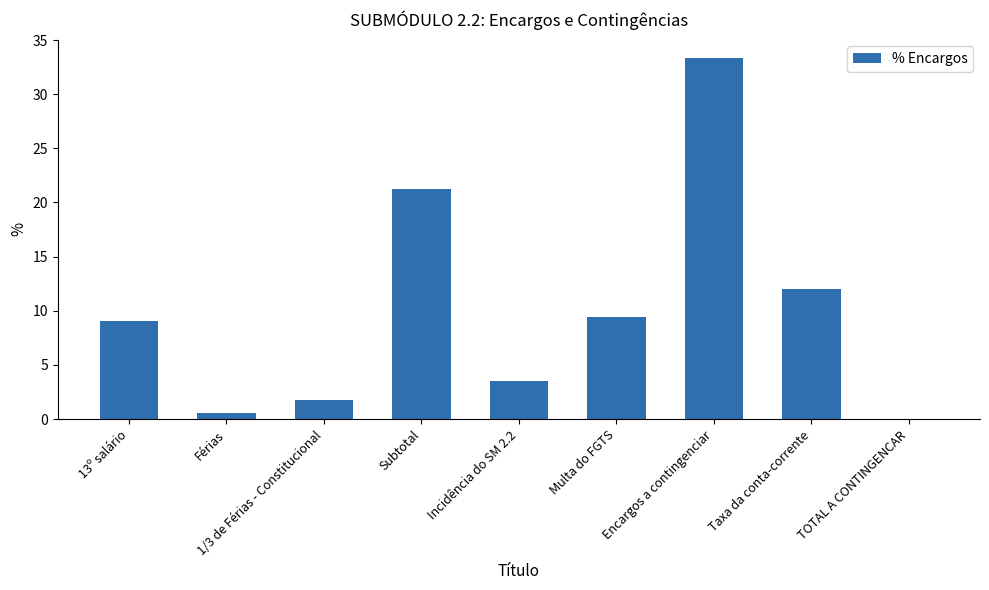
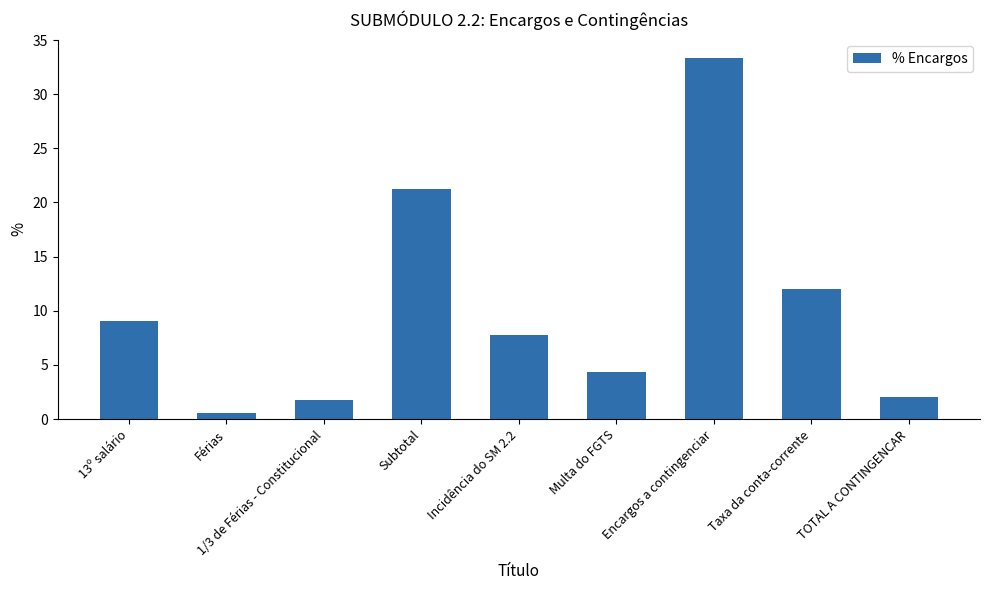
  {
    "13º salário": 9.1,
    "Férias": 0.6,
    "1/3 de Férias - Constitucional": 1.7,
    "Subtotal": 21.2,
-   "Incidência do SM 2.2": 3.5,
-   "Multa do FGTS": 9.5,
+   "Incidência do SM 2.2": 7.8,
+   "Multa do FGTS": 4.4,
    "Encargos a contingenciar": 33.4,
    "Taxa da conta-corrente": 12.0,
-   "TOTAL A CONTINGENCAR": 0
+   "TOTAL A CONTINGENCAR": 2
  }
